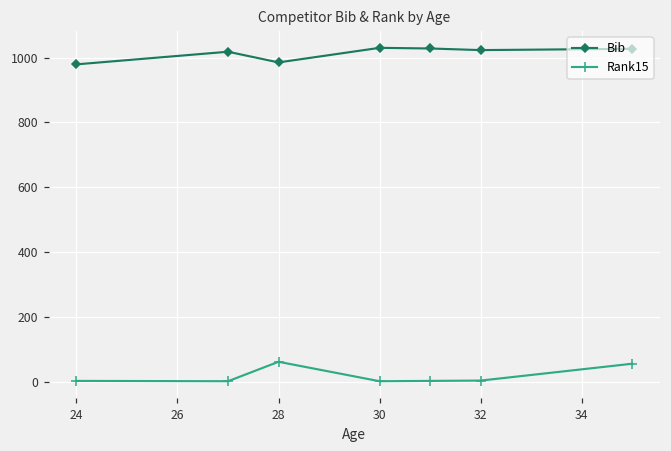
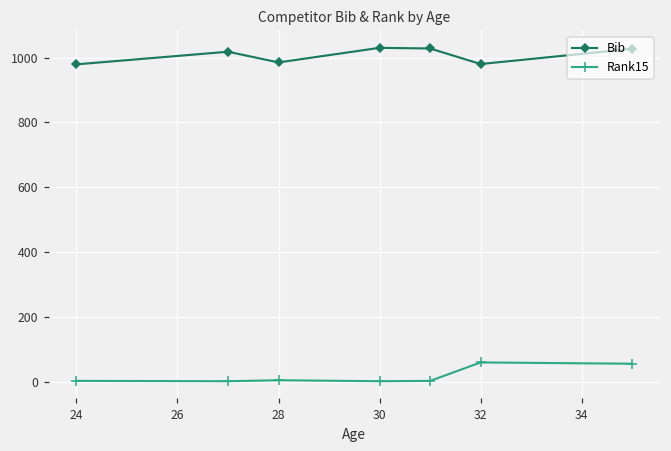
  {
    "Bib": {
      "24": 980,
      "28": 990,
      "30": 1030,
-     "32": 1020
+     "32": 980
    },
    "Rank15": {
      "24": 0,
-     "28": 60,
+     "28": 0,
      "30": 0,
-     "32": 0
+     "32": 60
    }
  }
